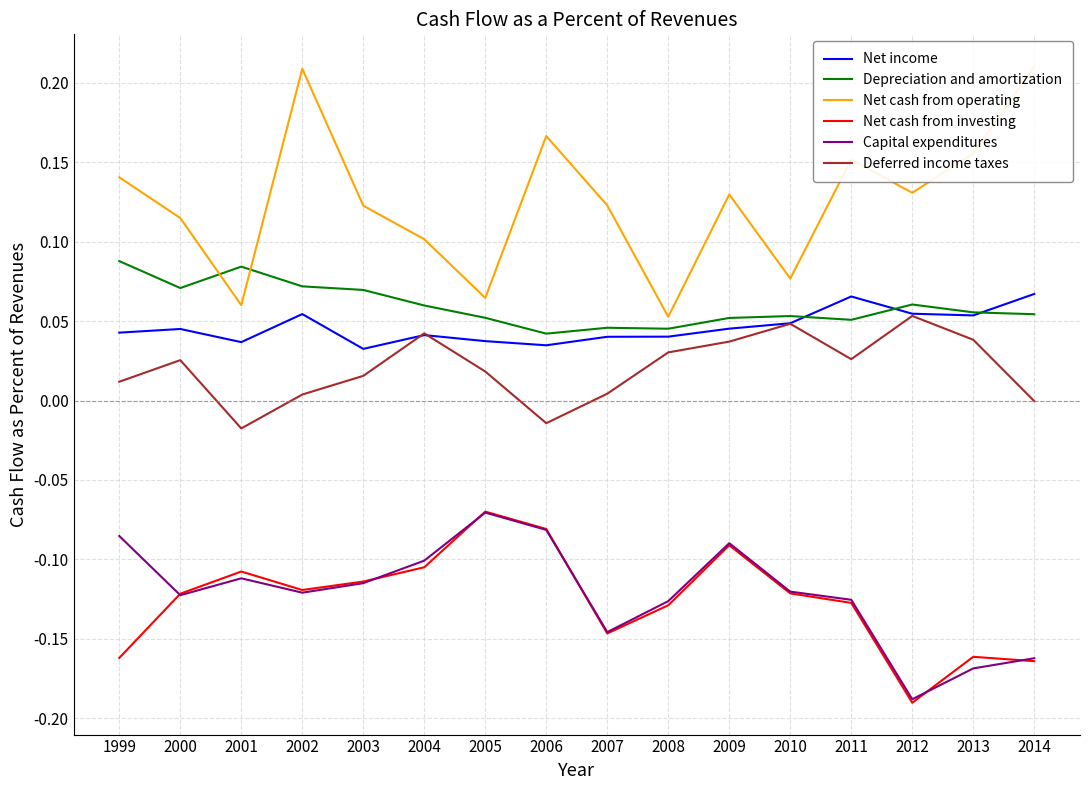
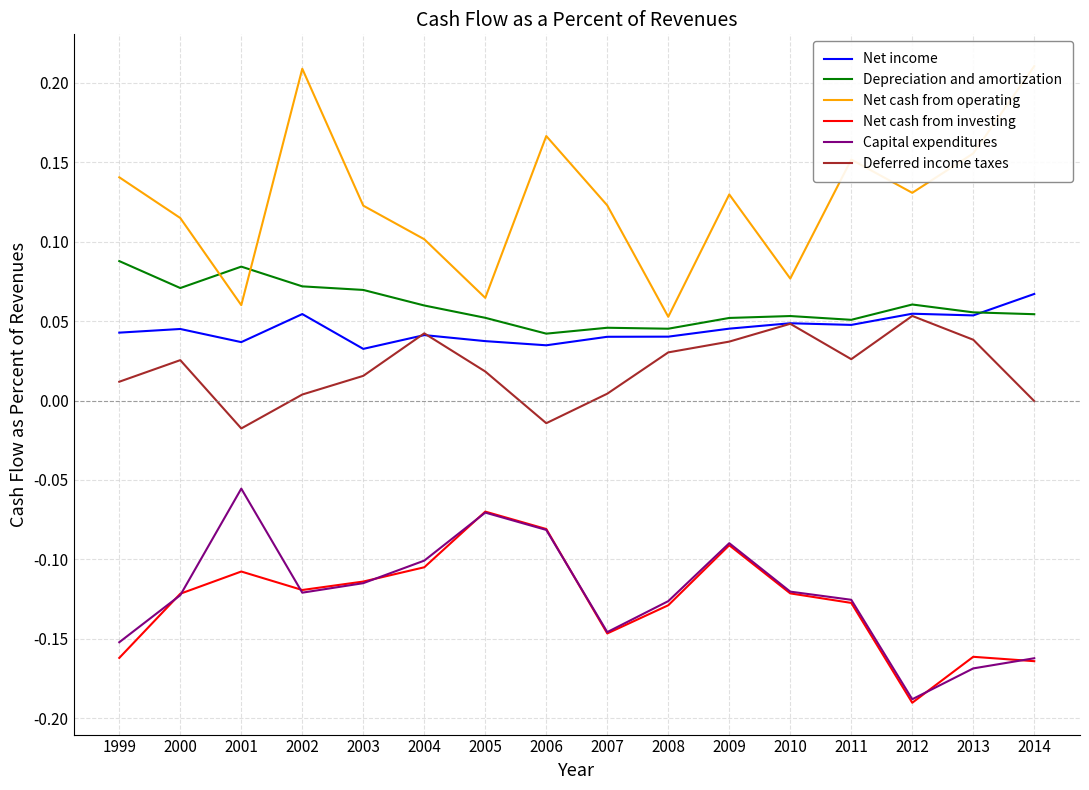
  {
    "Net income": {
      "1999": 0.043,
      "2000": 0.045,
      "2001": 0.037,
      "2002": 0.054,
      "2003": 0.032,
      "2005": 0.037,
      "2006": 0.035,
      "2007": 0.040,
      "2008": 0.040,
      "2009": 0.045,
-     "2011": 0.065,
+     "2011": 0.048,
      "2013": 0.054,
      "2014": 0.067
    },
    "Depreciation and amortization": {
      "1999": 0.088,
      "2000": 0.071,
      "2001": 0.084,
      "2002": 0.072,
      "2003": 0.070,
      "2004": 0.060,
      "2005": 0.052,
      "2006": 0.042,
      "2007": 0.046,
      "2008": 0.045,
      "2009": 0.052,
      "2010": 0.053,
      "2011": 0.051,
      "2012": 0.060,
      "2013": 0.055,
      "2014": 0.054
    },
    "Net cash from operating": {
      "1999": 0.140,
      "2000": 0.115,
      "2001": 0.060,
      "2002": 0.209,
      "2003": 0.123,
      "2004": 0.101,
      "2005": 0.065,
      "2006": 0.166,
      "2007": 0.123,
      "2008": 0.053,
      "2009": 0.130,
      "2010": 0.077,
      "2012": 0.131
    },
    "Net cash from investing": {
      "1999": -0.162,
      "2001": -0.108,
      "2002": -0.119,
      "2004": -0.105,
      "2008": -0.129,
      "2011": -0.127,
      "2012": -0.190,
      "2013": -0.161,
      "2014": -0.164
    },
    "Capital expenditures": {
-     "1999": -0.085,
-     "2001": -0.112,
+     "1999": -0.152,
+     "2001": -0.055,
      "2002": -0.121,
      "2004": -0.101,
      "2008": -0.126,
      "2011": -0.125,
      "2012": -0.188,
      "2013": -0.169,
      "2014": -0.162
    },
    "Deferred income taxes": {
      "1999": 0.012,
      "2000": 0.025,
      "2001": -0.018,
      "2002": 0.004,
      "2003": 0.016,
      "2005": 0.018,
      "2006": -0.014,
      "2007": 0.004,
      "2008": 0.030,
      "2009": 0.037,
      "2011": 0.026,
      "2013": 0.038,
      "2014": 0.000
    }
  }
